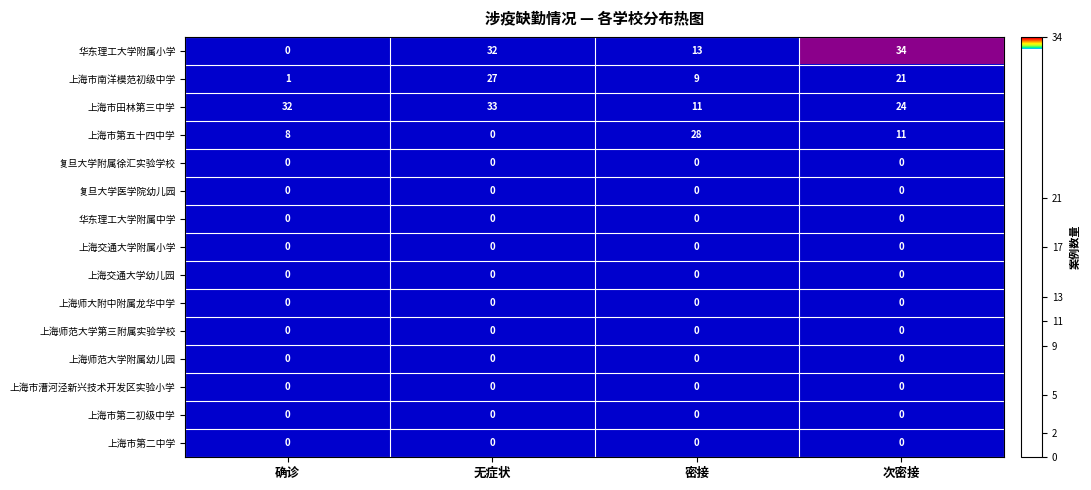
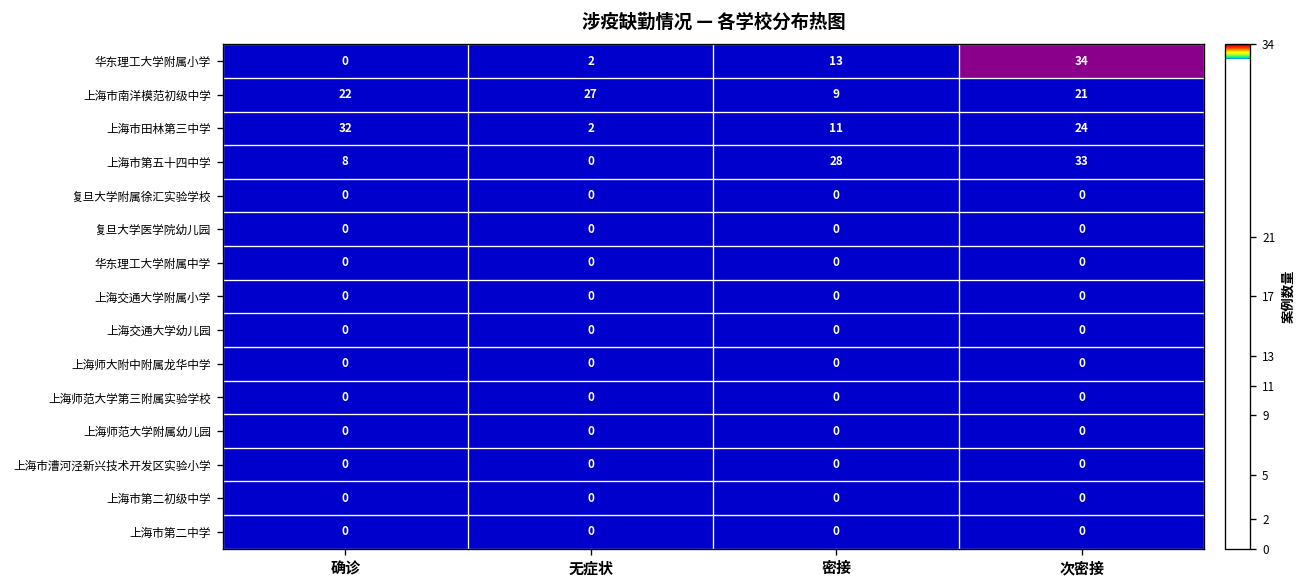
  {
    "华东理工大学附属小学": {
      "确诊": 0,
-     "无症状": 32,
+     "无症状": 2,
      "密接": 13,
      "次密接": 34
    },
    "上海市南洋模范初级中学": {
-     "确诊": 1,
+     "确诊": 22,
      "无症状": 27,
      "密接": 9,
      "次密接": 21
    },
    "上海市田林第三中学": {
      "确诊": 32,
-     "无症状": 33,
+     "无症状": 2,
      "密接": 11,
      "次密接": 24
    },
    "上海市第五十四中学": {
      "确诊": 8,
      "无症状": 0,
      "密接": 28,
-     "次密接": 11
+     "次密接": 33
    },
    "复旦大学附属徐汇实验学校": {
      "确诊": 0,
      "无症状": 0,
      "密接": 0,
      "次密接": 0
    },
    "复旦大学医学院幼儿园": {
      "确诊": 0,
      "无症状": 0,
      "密接": 0,
      "次密接": 0
    },
    "华东理工大学附属中学": {
      "确诊": 0,
      "无症状": 0,
      "密接": 0,
      "次密接": 0
    },
    "上海交通大学附属小学": {
      "确诊": 0,
      "无症状": 0,
      "密接": 0,
      "次密接": 0
    },
    "上海交通大学幼儿园": {
      "确诊": 0,
      "无症状": 0,
      "密接": 0,
      "次密接": 0
    },
    "上海师大附中附属龙华中学": {
      "确诊": 0,
      "无症状": 0,
      "密接": 0,
      "次密接": 0
    },
    "上海师范大学第三附属实验学校": {
      "确诊": 0,
      "无症状": 0,
      "密接": 0,
      "次密接": 0
    },
    "上海师范大学附属幼儿园": {
      "确诊": 0,
      "无症状": 0,
      "密接": 0,
      "次密接": 0
    },
    "上海市漕河泾新兴技术开发区实验小学": {
      "确诊": 0,
      "无症状": 0,
      "密接": 0,
      "次密接": 0
    },
    "上海市第二初级中学": {
      "确诊": 0,
      "无症状": 0,
      "密接": 0,
      "次密接": 0
    },
    "上海市第二中学": {
      "确诊": 0,
      "无症状": 0,
      "密接": 0,
      "次密接": 0
    }
  }
